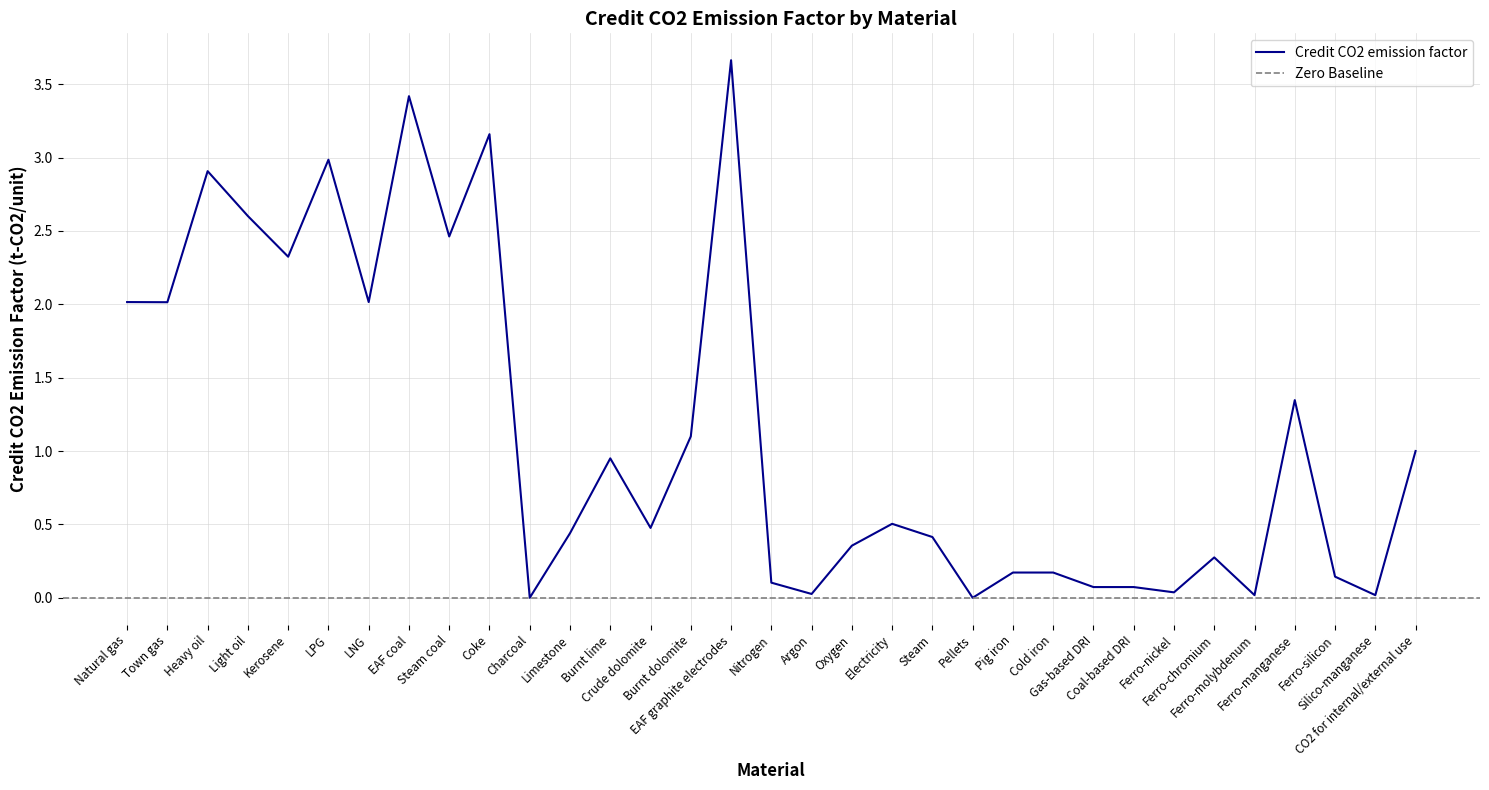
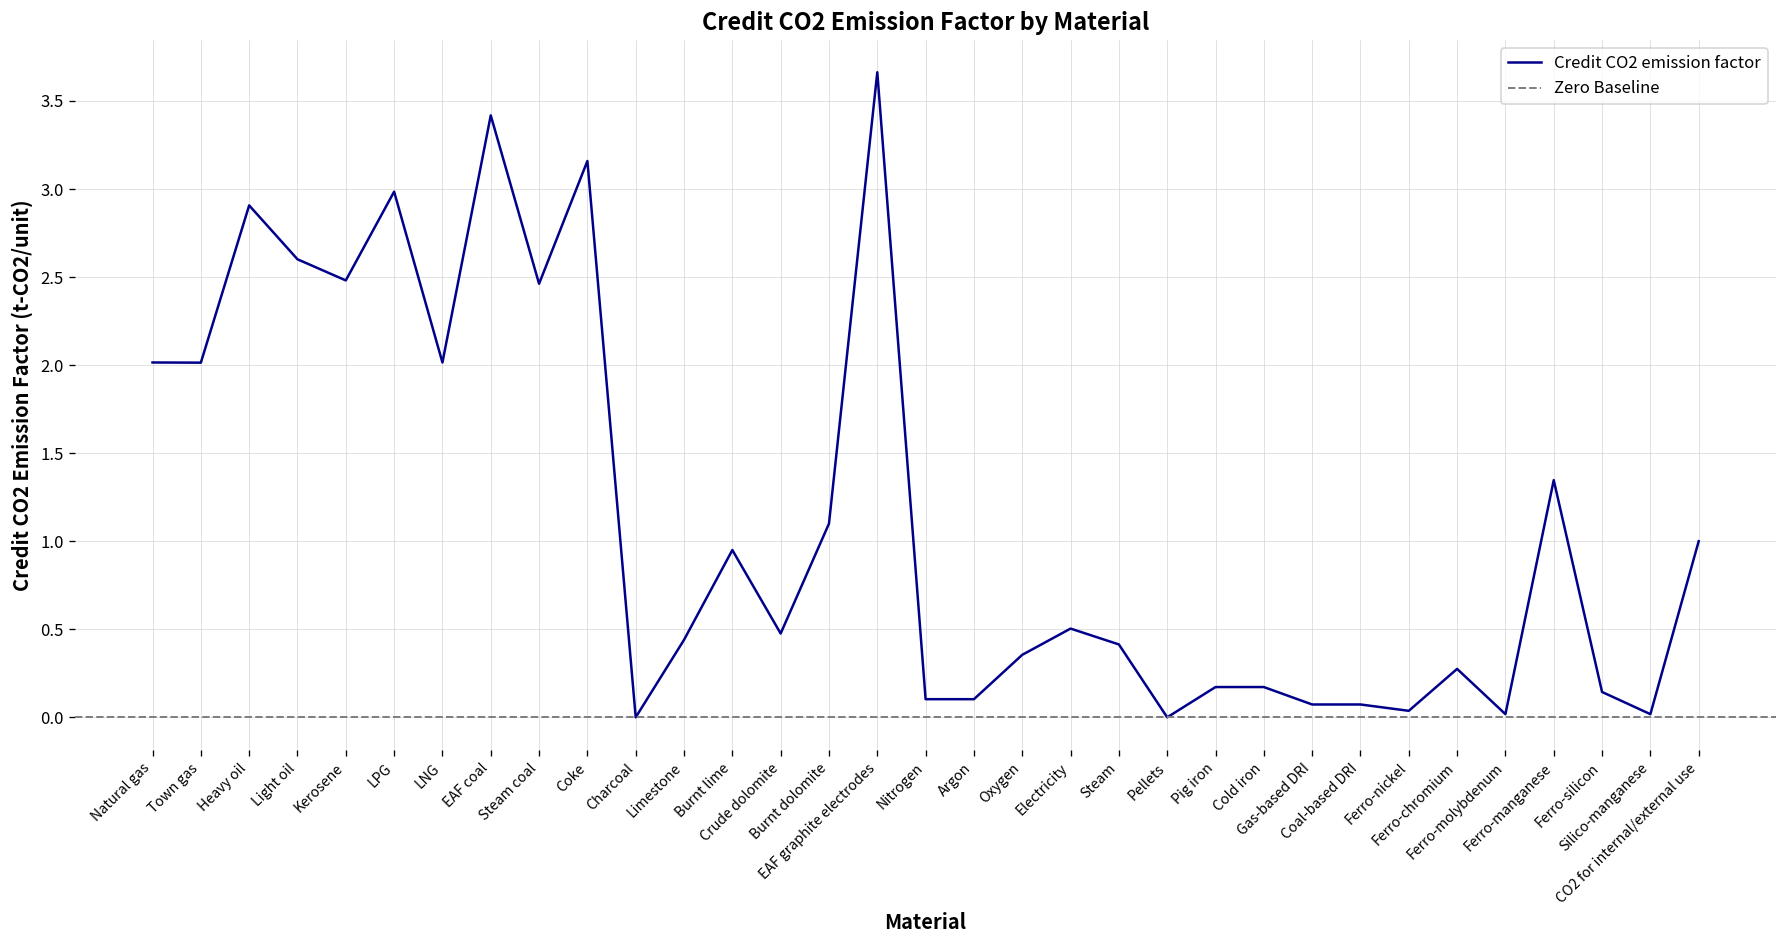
  {
    "Natural gas": 2.02,
    "Town gas": 2.01,
    "Heavy oil": 2.91,
    "Light oil": 2.60,
-   "Kerosene": 2.32,
+   "Kerosene": 2.48,
    "LPG": 2.99,
    "LNG": 2.02,
    "EAF coal": 3.42,
    "Steam coal": 2.46,
    "Coke": 3.16,
    "Charcoal": 0.00,
    "Limestone": 0.44,
    "Burnt lime": 0.95,
    "Crude dolomite": 0.48,
    "Burnt dolomite": 1.10,
    "EAF graphite electrodes": 3.66,
    "Nitrogen": 0.10,
-   "Argon": 0.03,
+   "Argon": 0.10,
    "Oxygen": 0.36,
    "Electricity": 0.50,
    "Steam": 0.41,
    "Pellets": 0.00,
    "Pig iron": 0.17,
    "Cold iron": 0.17,
    "Gas-based DRI": 0.07,
    "Coal-based DRI": 0.07,
    "Ferro-nickel": 0.04,
    "Ferro-chromium": 0.28,
    "Ferro-molybdenum": 0.02,
    "Ferro-manganese": 1.35,
    "Ferro-silicon": 0.14,
    "Silico-manganese": 0.02,
    "CO2 for internal/external use": 1.00
  }
